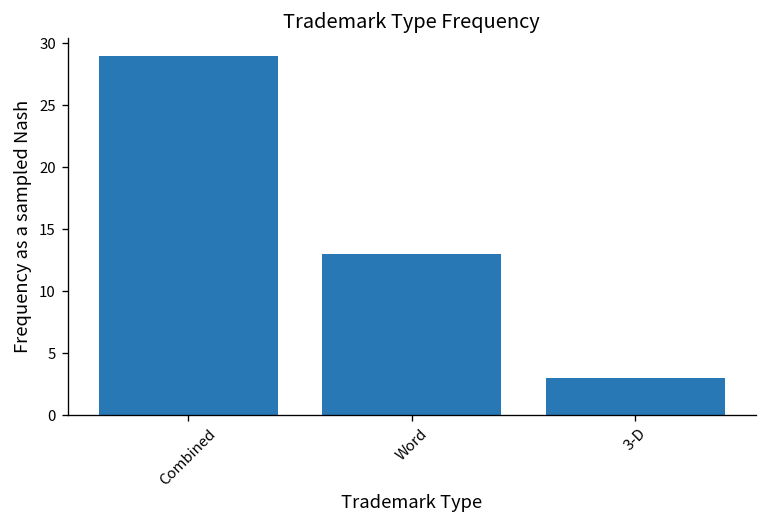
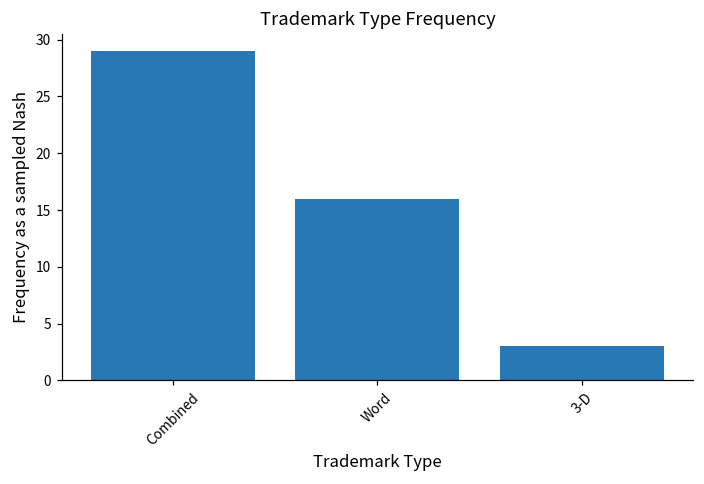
  {
    "Combined": 29,
-   "Word": 13,
+   "Word": 16,
    "3-D": 3
  }
